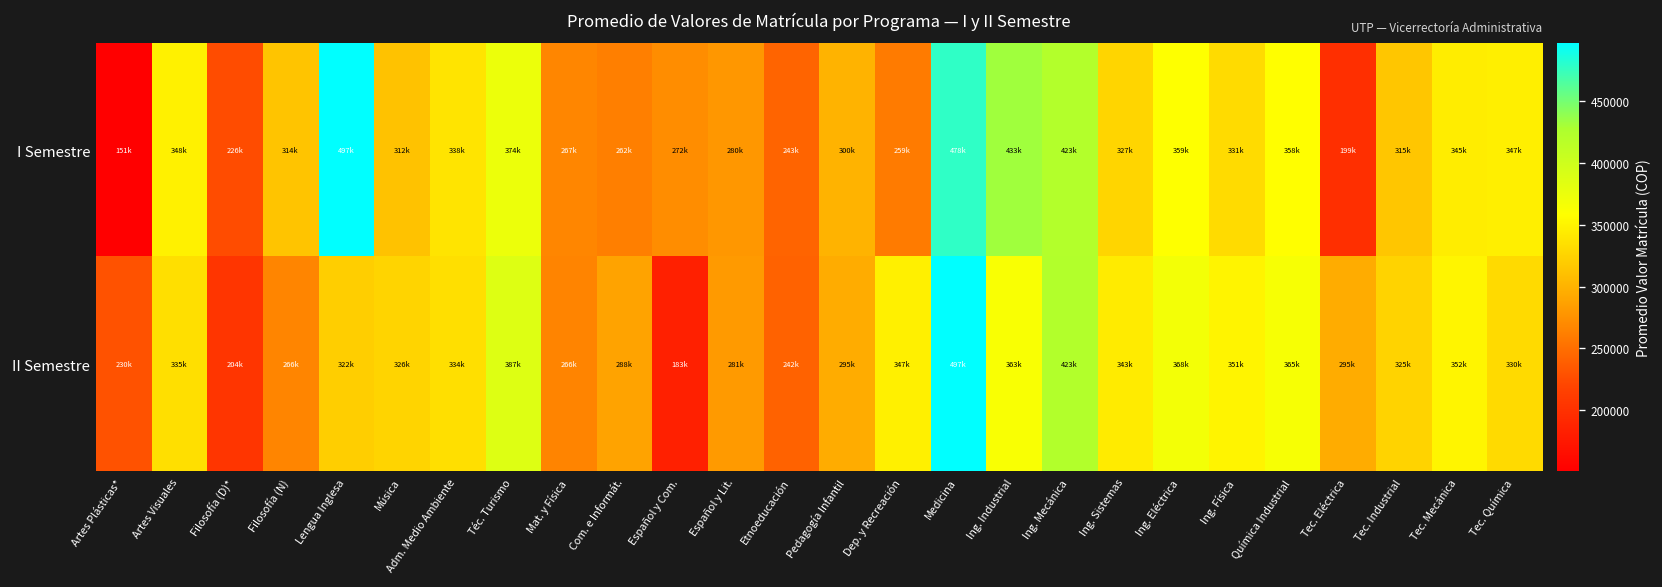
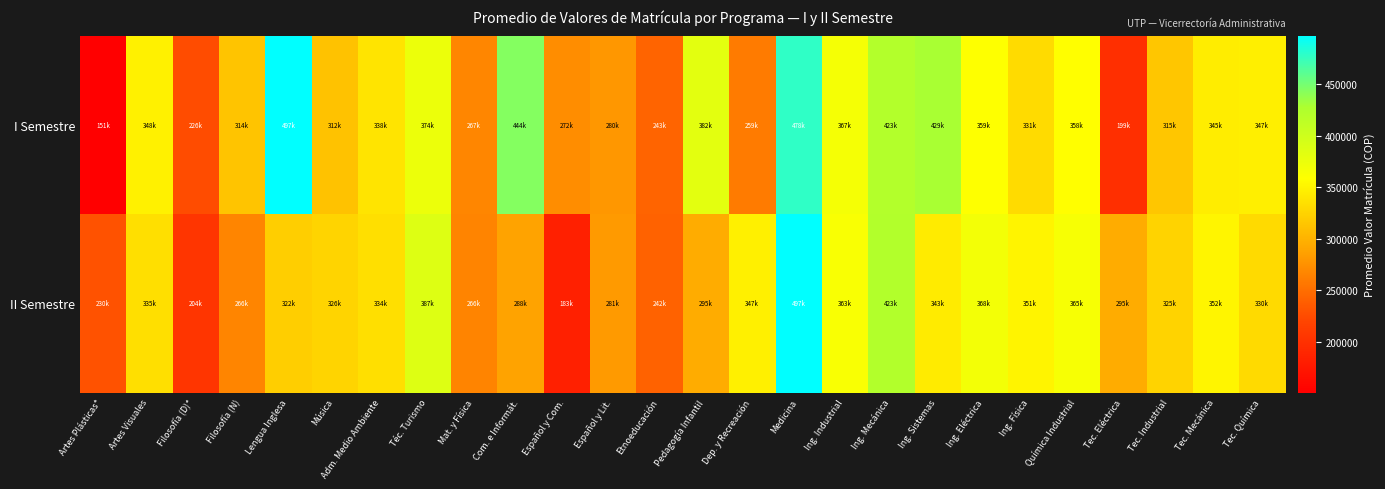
  {
    "I Semestre": {
      "Artes Plásticas*": "151k",
      "Artes Visuales": "348k",
      "Filosofía (D)*": "226k",
      "Filosofía (N)": "314k",
      "Lengua Inglesa": "497k",
      "Música": "312k",
      "Adm. Medio Ambiente": "338k",
      "Téc. Turismo": "374k",
      "Mat. y Física": "267k",
-     "Com. e Informát.": "262k",
+     "Com. e Informát.": "444k",
      "Español y Com.": "272k",
      "Español y Lit.": "280k",
      "Etnoeducación": "243k",
-     "Pedagogía Infantil": "300k",
+     "Pedagogía Infantil": "382k",
      "Dep. y Recreación": "259k",
      "Medicina": "478k",
-     "Ing. Industrial": "433k",
+     "Ing. Industrial": "367k",
      "Ing. Mecánica": "423k",
-     "Ing. Sistemas": "327k",
+     "Ing. Sistemas": "429k",
      "Ing. Eléctrica": "359k",
      "Ing. Física": "331k",
      "Química Industrial": "358k",
      "Tec. Eléctrica": "199k",
      "Tec. Industrial": "315k",
      "Tec. Mecánica": "345k",
      "Tec. Química": "347k"
    },
    "II Semestre": {
      "Artes Plásticas*": "230k",
      "Artes Visuales": "335k",
      "Filosofía (D)*": "204k",
      "Filosofía (N)": "266k",
      "Lengua Inglesa": "322k",
      "Música": "326k",
      "Adm. Medio Ambiente": "334k",
      "Téc. Turismo": "387k",
      "Mat. y Física": "266k",
      "Com. e Informát.": "288k",
      "Español y Com.": "183k",
      "Español y Lit.": "281k",
      "Etnoeducación": "242k",
      "Pedagogía Infantil": "295k",
      "Dep. y Recreación": "347k",
      "Medicina": "497k",
      "Ing. Industrial": "363k",
      "Ing. Mecánica": "423k",
      "Ing. Sistemas": "343k",
      "Ing. Eléctrica": "368k",
      "Ing. Física": "351k",
      "Química Industrial": "365k",
      "Tec. Eléctrica": "295k",
      "Tec. Industrial": "325k",
      "Tec. Mecánica": "352k",
      "Tec. Química": "330k"
    }
  }
